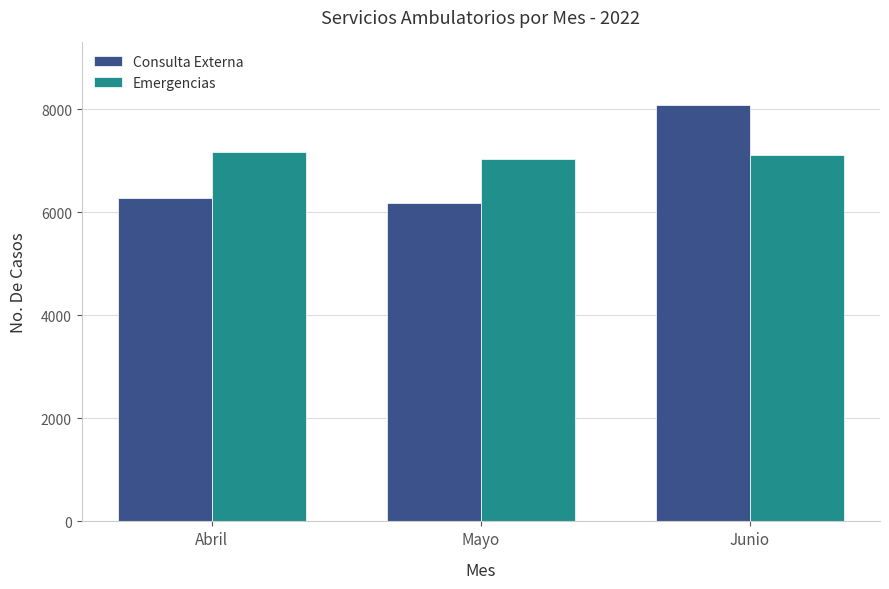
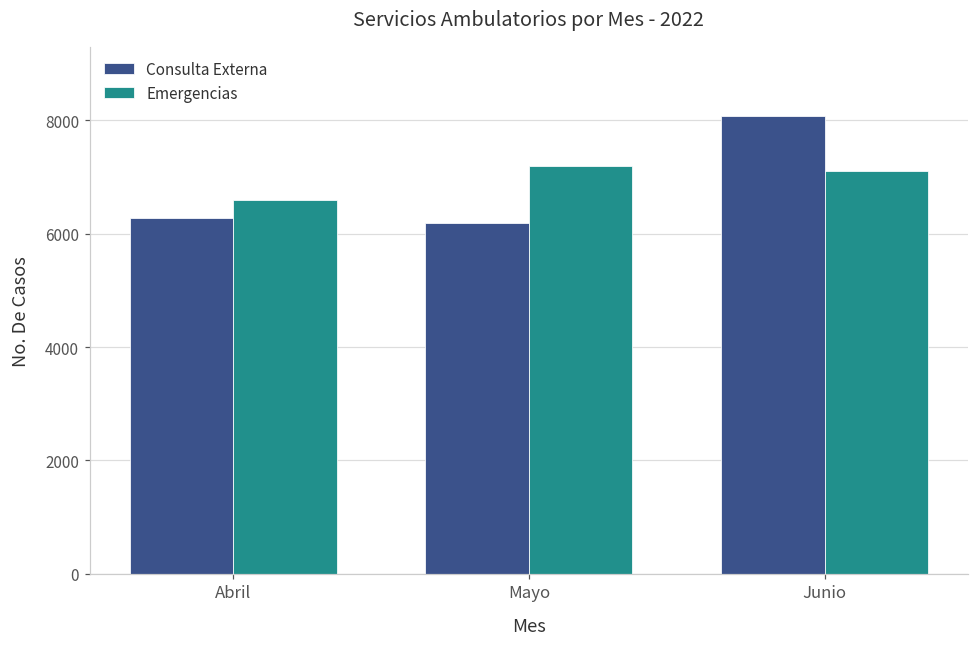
  {
    "Consulta Externa": {
      "Abril": 6300,
      "Mayo": 6200,
      "Junio": 8100
    },
    "Emergencias": {
-     "Abril": 7200,
-     "Mayo": 7000,
+     "Abril": 6600,
+     "Mayo": 7200,
      "Junio": 7100
    }
  }
